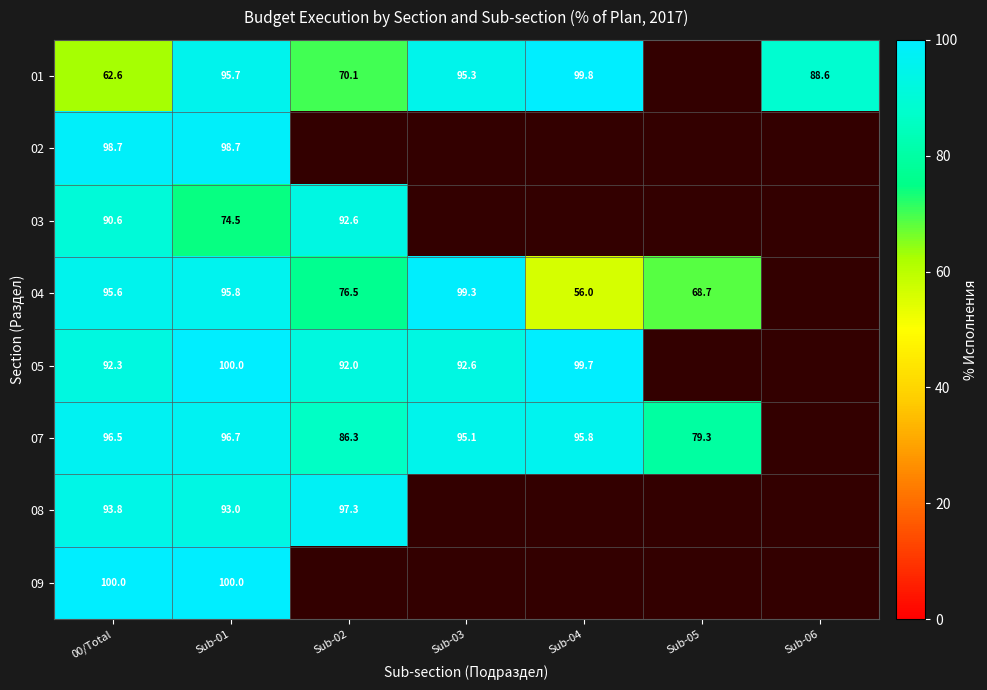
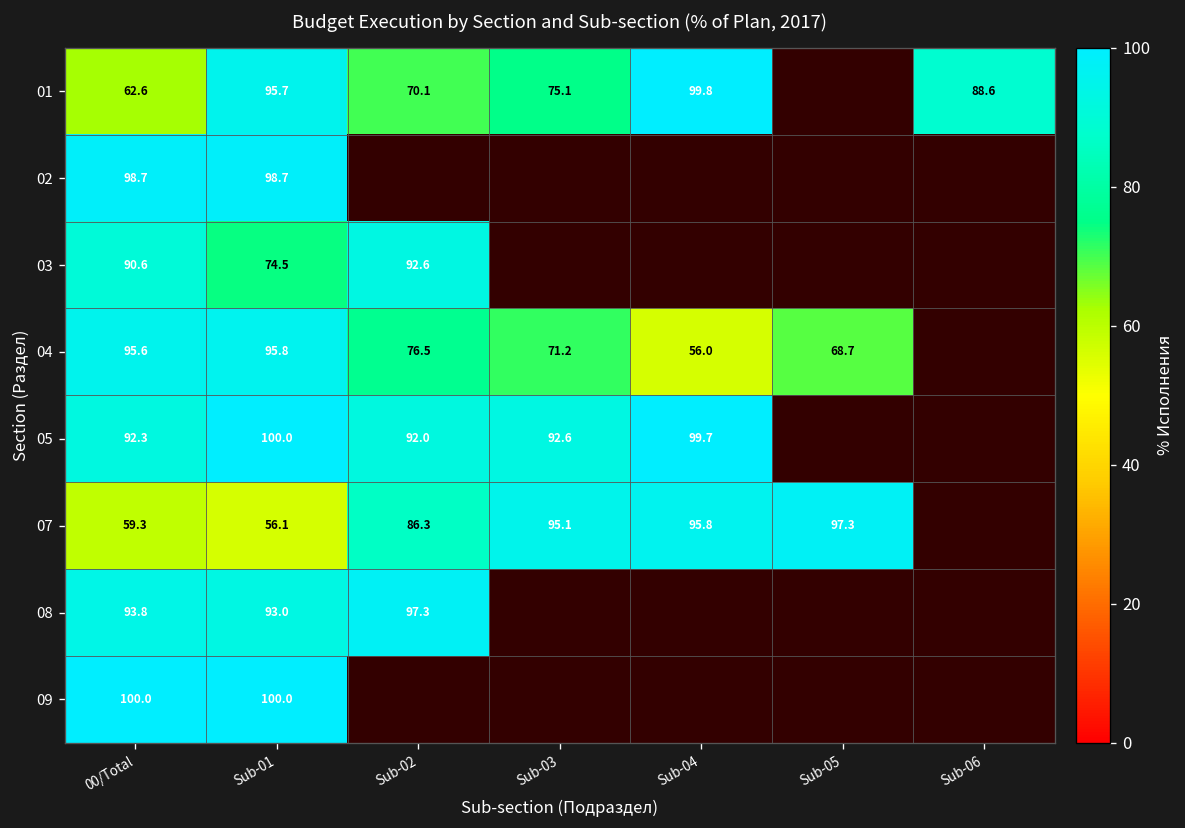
  {
    "01": {
      "00/Total": 62.6,
      "Sub-01": 95.7,
      "Sub-02": 70.1,
-     "Sub-03": 95.3,
+     "Sub-03": 75.1,
      "Sub-04": 99.8,
      "Sub-06": 88.6
    },
    "02": {
      "00/Total": 98.7,
      "Sub-01": 98.7
    },
    "03": {
      "00/Total": 90.6,
      "Sub-01": 74.5,
      "Sub-02": 92.6
    },
    "04": {
      "00/Total": 95.6,
      "Sub-01": 95.8,
      "Sub-02": 76.5,
-     "Sub-03": 99.3,
+     "Sub-03": 71.2,
      "Sub-04": 56.0,
      "Sub-05": 68.7
    },
    "05": {
      "00/Total": 92.3,
      "Sub-01": 100.0,
      "Sub-02": 92.0,
      "Sub-03": 92.6,
      "Sub-04": 99.7
    },
    "07": {
-     "00/Total": 96.5,
-     "Sub-01": 96.7,
+     "00/Total": 59.3,
+     "Sub-01": 56.1,
      "Sub-02": 86.3,
      "Sub-03": 95.1,
      "Sub-04": 95.8,
-     "Sub-05": 79.3
+     "Sub-05": 97.3
    },
    "08": {
      "00/Total": 93.8,
      "Sub-01": 93.0,
      "Sub-02": 97.3
    },
    "09": {
      "00/Total": 100.0,
      "Sub-01": 100.0
    }
  }
